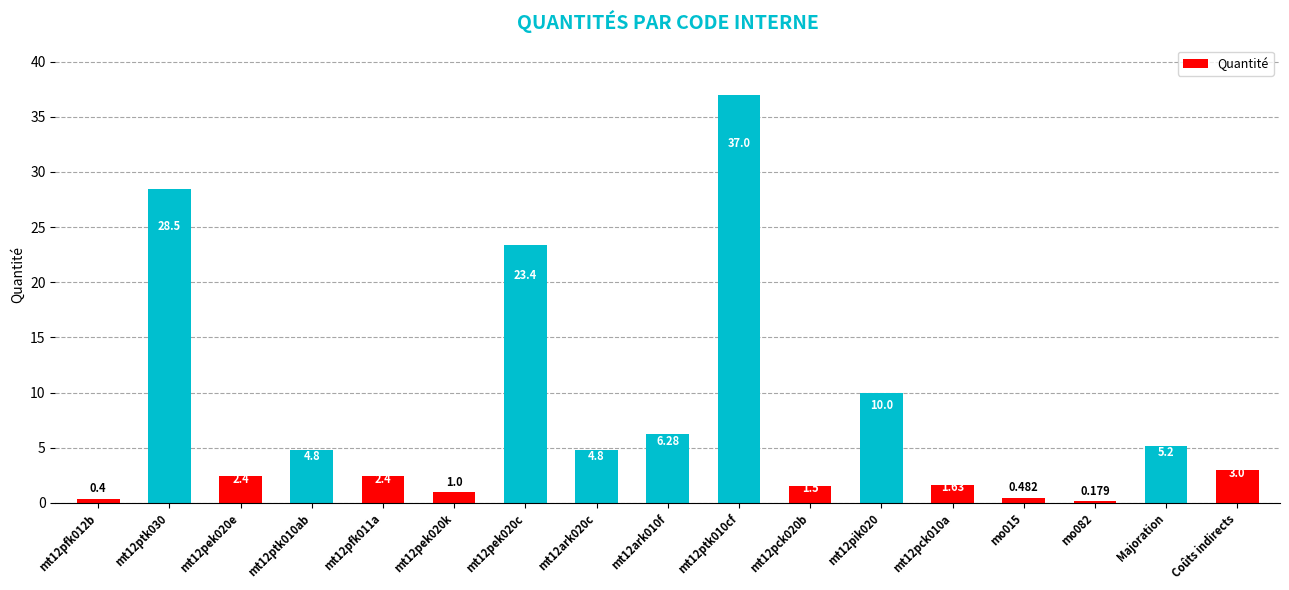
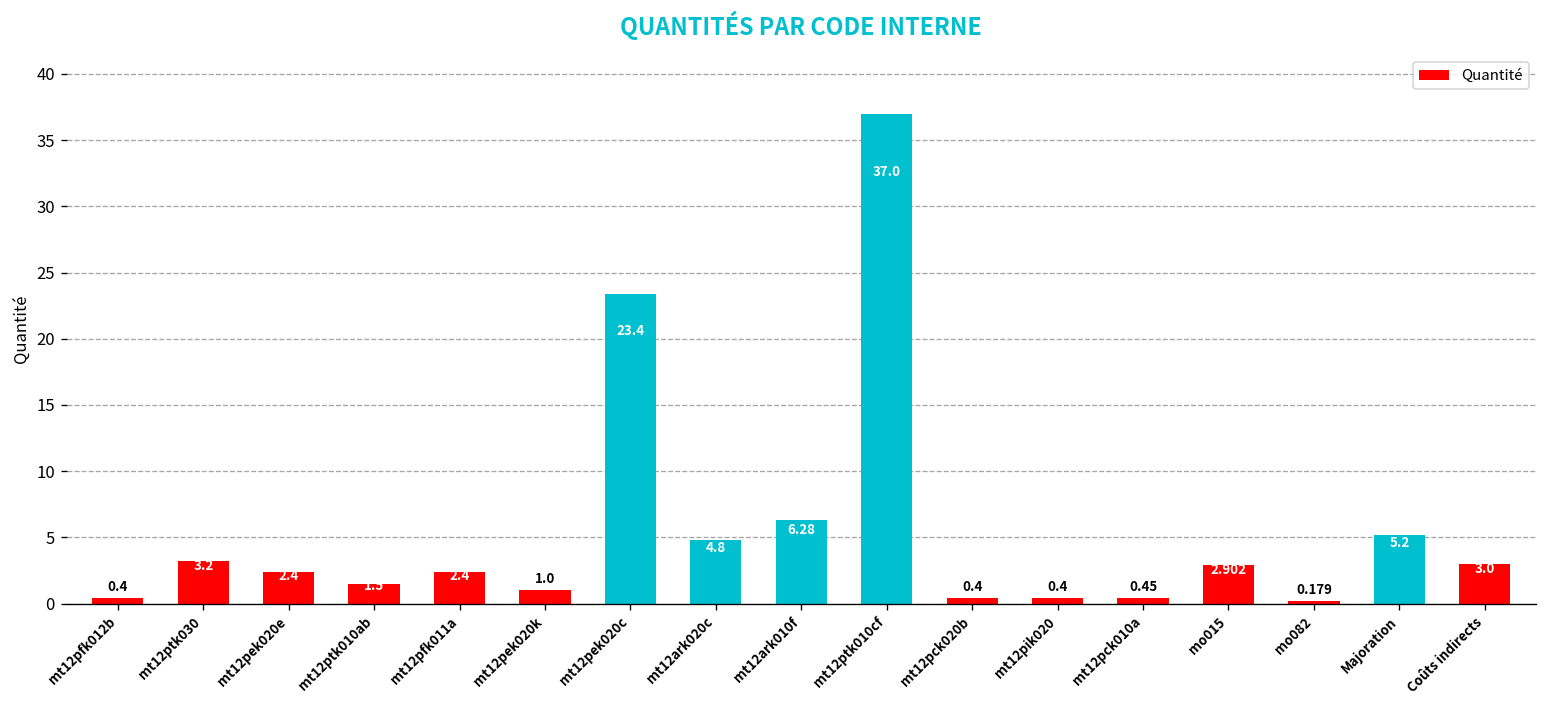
  {
    "mt12pfk012b": 0.4,
-   "mt12ptk030": 28.5,
+   "mt12ptk030": 3.2,
    "mt12pek020e": 2.4,
-   "mt12ptk010ab": 4.8,
+   "mt12ptk010ab": 1.5,
    "mt12pfk011a": 2.4,
    "mt12pek020k": 1.0,
    "mt12pek020c": 23.4,
    "mt12ark020c": 4.8,
    "mt12ark010f": 6.28,
    "mt12ptk010cf": 37.0,
-   "mt12pck020b": 1.5,
-   "mt12pik020": 10.0,
-   "mt12pck010a": 1.63,
-   "mo015": 0.482,
+   "mt12pck020b": 0.4,
+   "mt12pik020": 0.4,
+   "mt12pck010a": 0.45,
+   "mo015": 2.902,
    "mo082": 0.179,
    "Majoration": 5.2,
    "Coûts indirects": 3.0
  }
